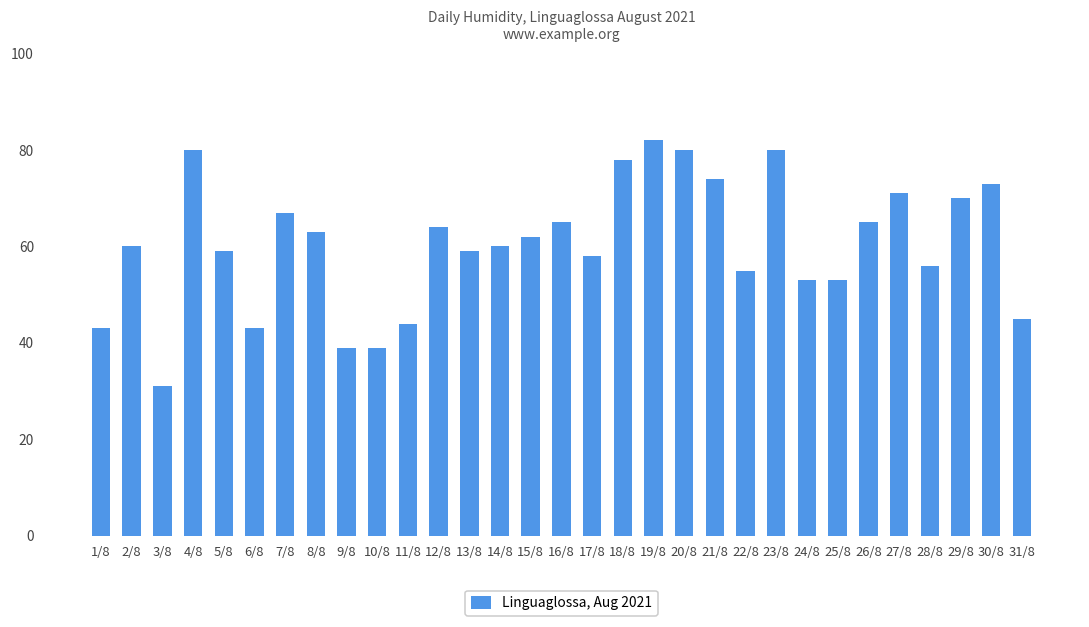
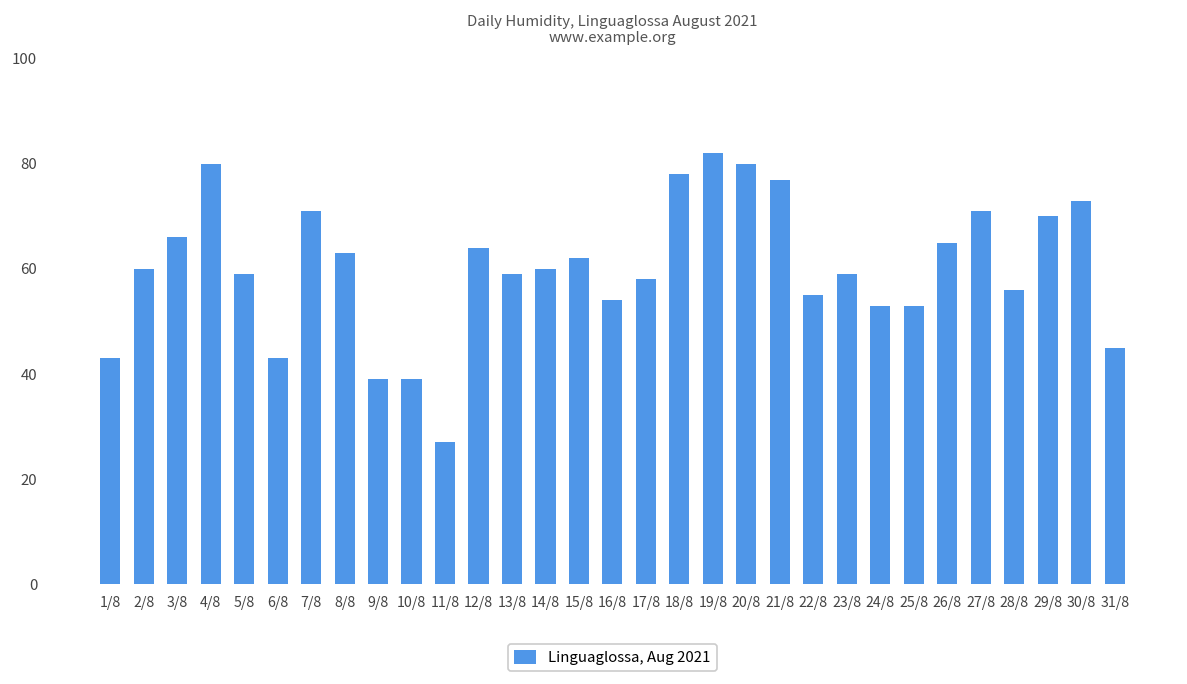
  {
    "1/8": 43,
    "2/8": 60,
-   "3/8": 31,
+   "3/8": 66,
    "4/8": 80,
    "5/8": 59,
    "6/8": 43,
-   "7/8": 67,
+   "7/8": 71,
    "8/8": 63,
    "9/8": 39,
    "10/8": 39,
-   "11/8": 44,
+   "11/8": 27,
    "12/8": 64,
    "13/8": 59,
    "14/8": 60,
    "15/8": 62,
-   "16/8": 65,
+   "16/8": 54,
    "17/8": 58,
    "18/8": 78,
    "19/8": 82,
    "20/8": 80,
-   "21/8": 74,
+   "21/8": 77,
    "22/8": 55,
-   "23/8": 80,
+   "23/8": 59,
    "24/8": 53,
    "25/8": 53,
    "26/8": 65,
    "27/8": 71,
    "28/8": 56,
    "29/8": 70,
    "30/8": 73,
    "31/8": 45
  }
